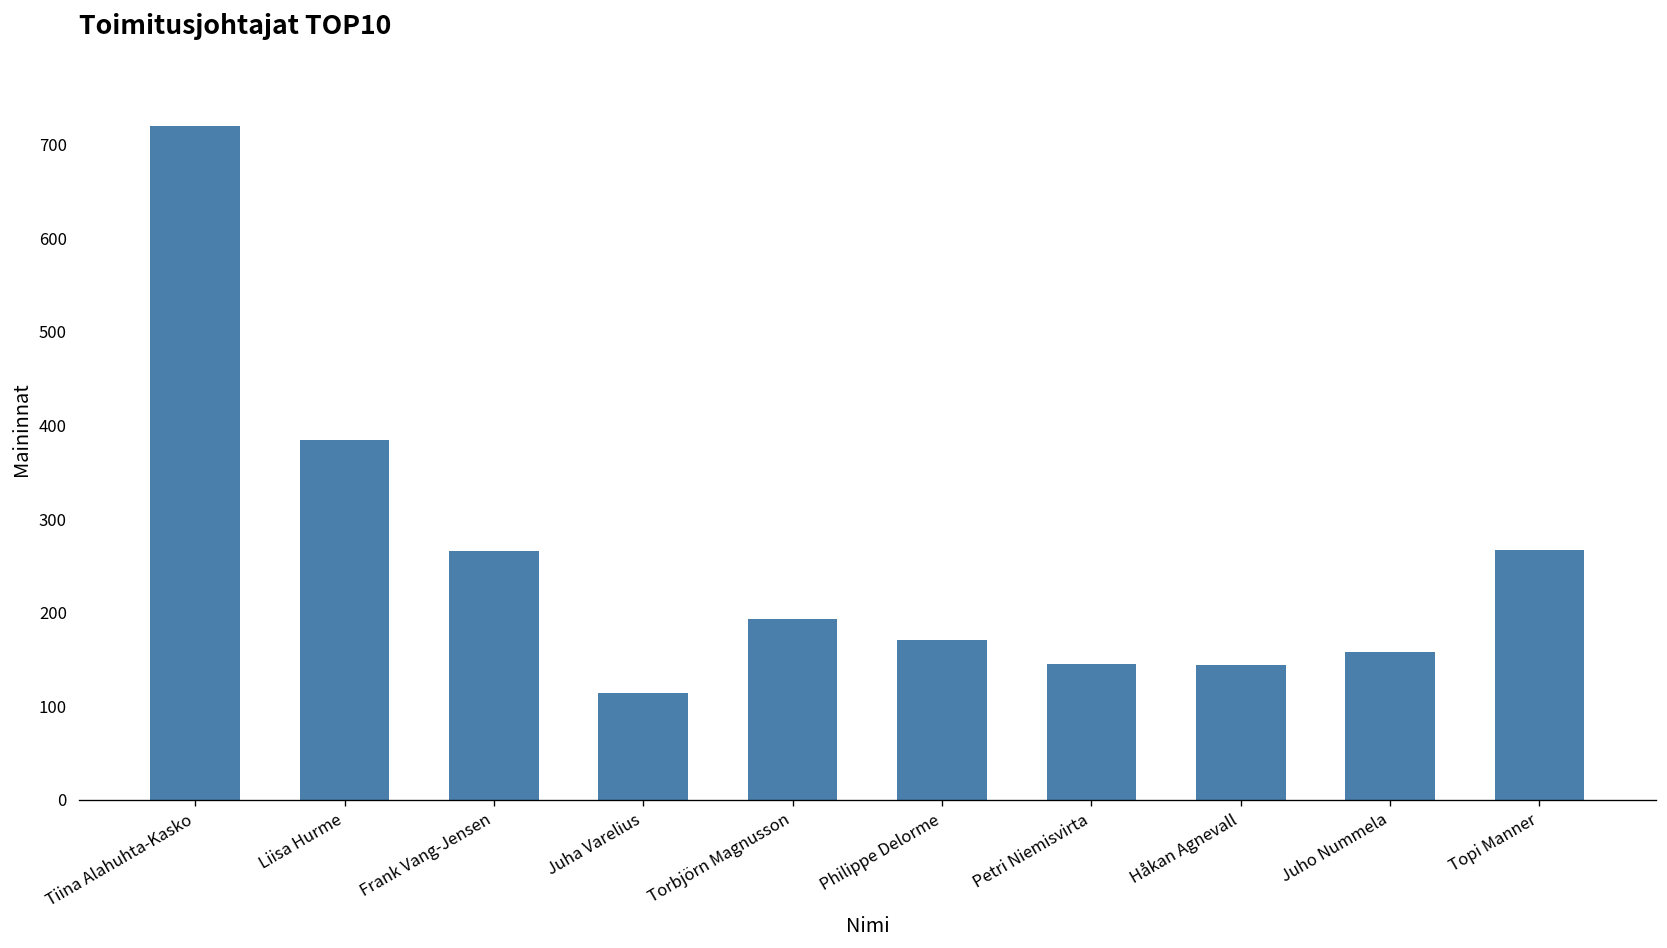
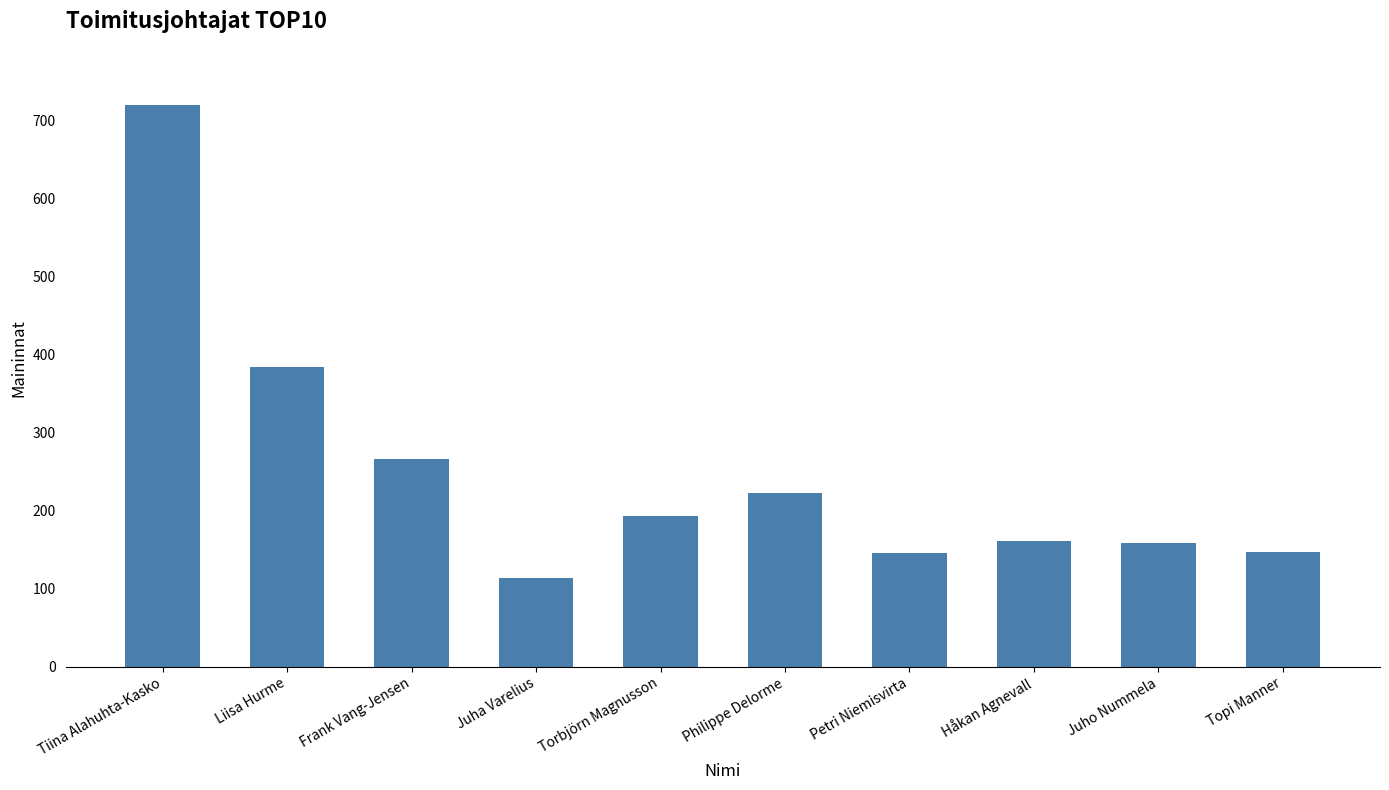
  {
    "Tiina Alahuhta-Kasko": 720,
    "Liisa Hurme": 380,
    "Frank Vang-Jensen": 270,
    "Juha Varelius": 110,
    "Torbjörn Magnusson": 190,
-   "Philippe Delorme": 170,
+   "Philippe Delorme": 220,
    "Petri Niemisvirta": 150,
-   "Håkan Agnevall": 140,
+   "Håkan Agnevall": 160,
    "Juho Nummela": 160,
-   "Topi Manner": 270
+   "Topi Manner": 150
  }
